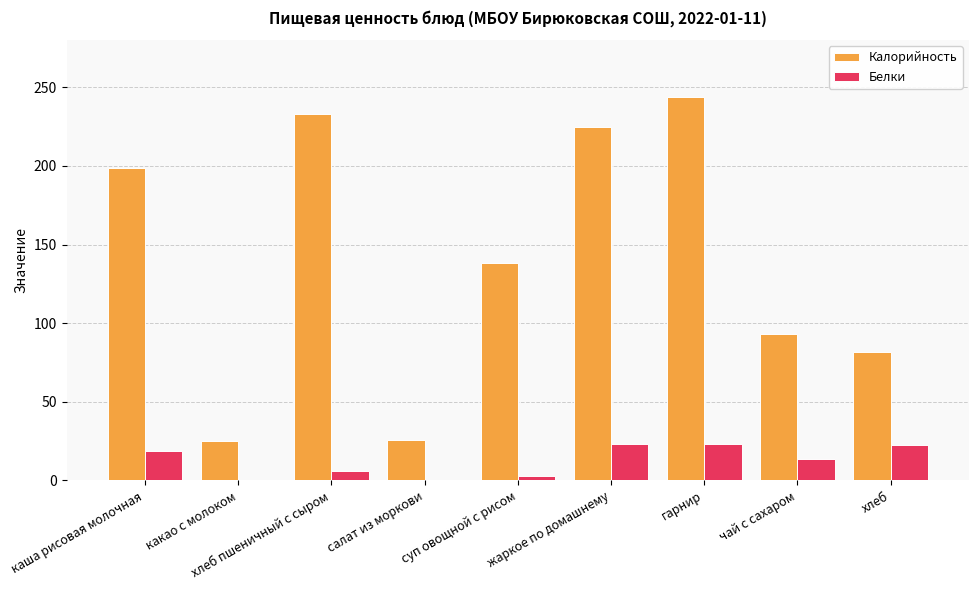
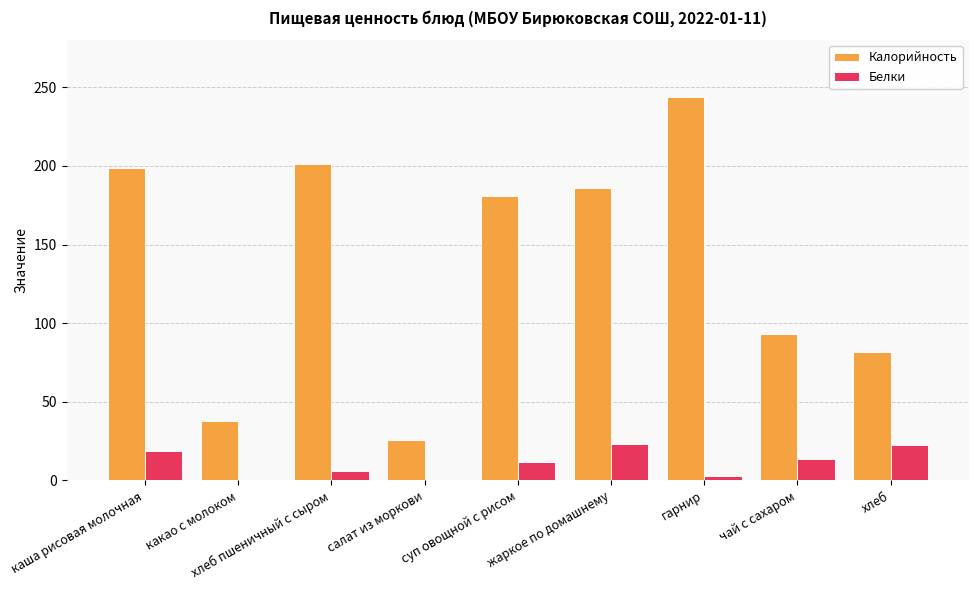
  {
    "Калорийность": {
      "каша рисовая молочная": 199,
-     "какао с молоком": 25,
-     "хлеб пшеничный с сыром": 233,
+     "какао с молоком": 38,
+     "хлеб пшеничный с сыром": 201,
      "салат из моркови": 26,
-     "суп овощной с рисом": 138,
-     "жаркое по домашнему": 225,
+     "суп овощной с рисом": 181,
+     "жаркое по домашнему": 186,
      "гарнир": 244,
      "чай с сахаром": 93,
      "хлеб": 82
    },
    "Белки": {
      "каша рисовая молочная": 19,
      "какао с молоком": 0,
      "хлеб пшеничный с сыром": 6,
      "салат из моркови": 0,
-     "суп овощной с рисом": 3,
+     "суп овощной с рисом": 12,
      "жаркое по домашнему": 23,
-     "гарнир": 23,
+     "гарнир": 3,
      "чай с сахаром": 14,
      "хлеб": 23
    }
  }
